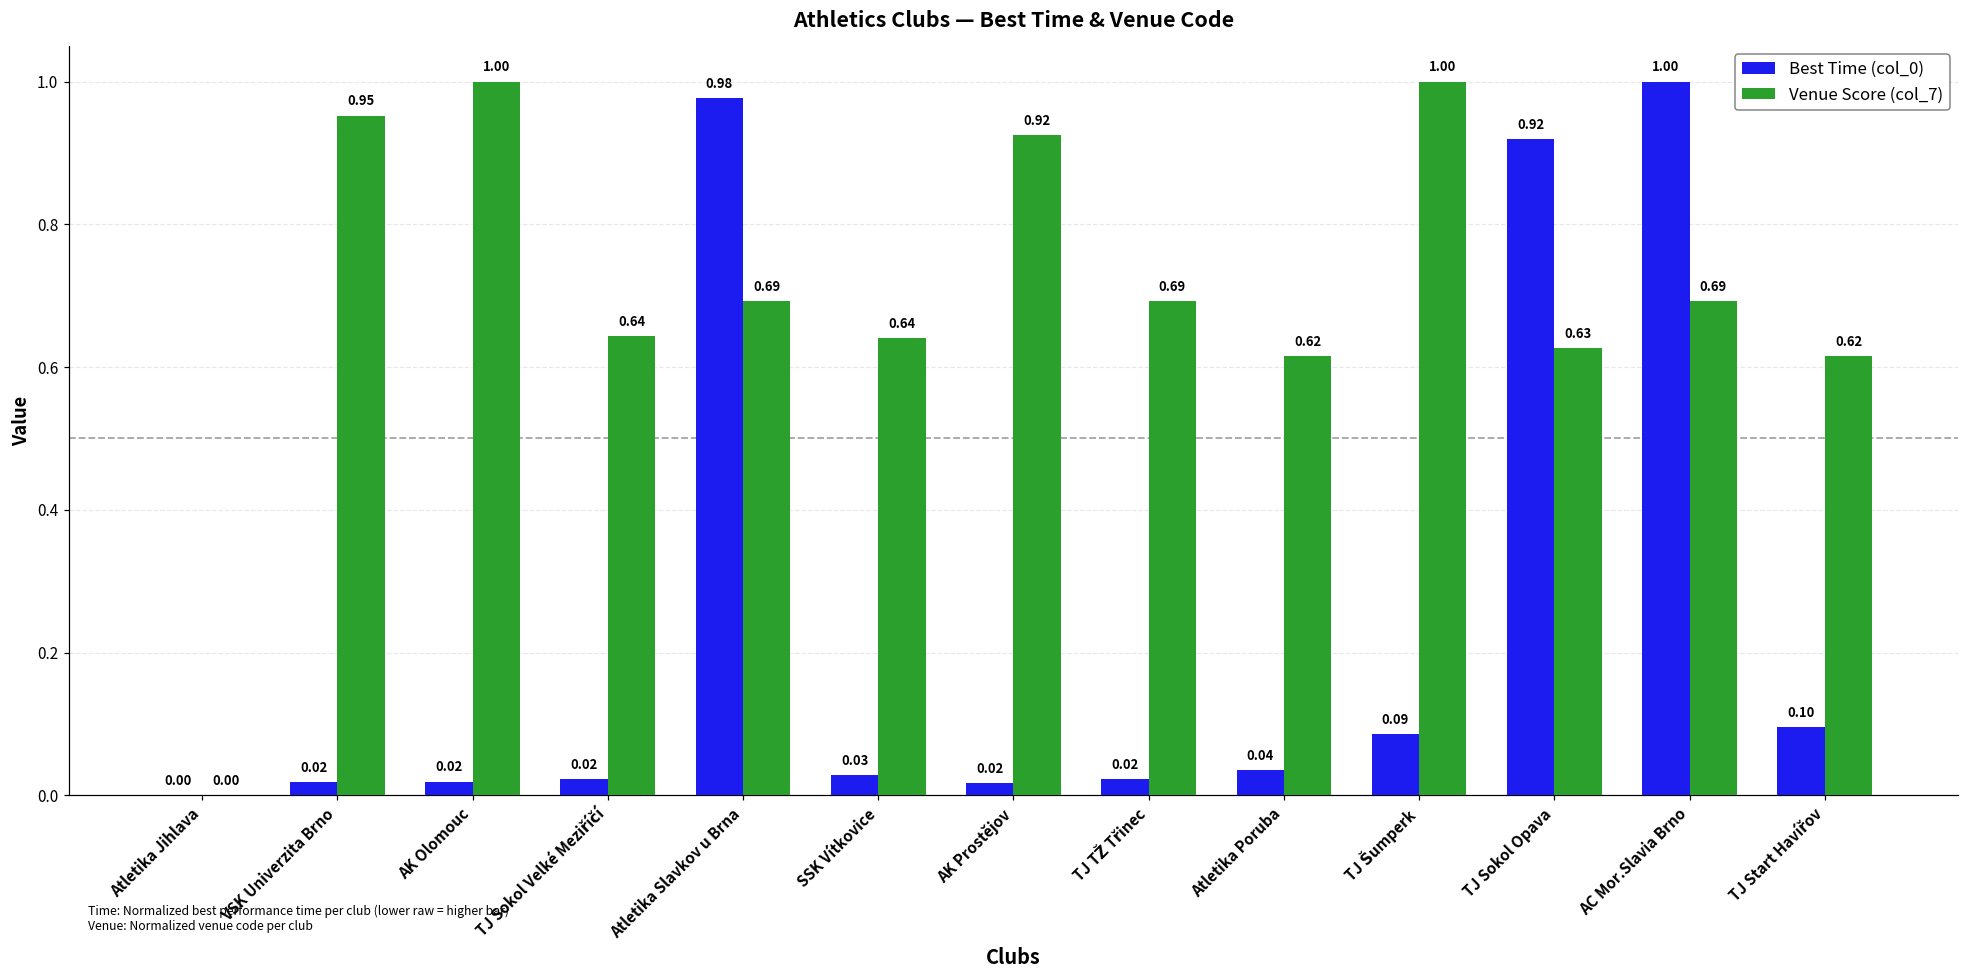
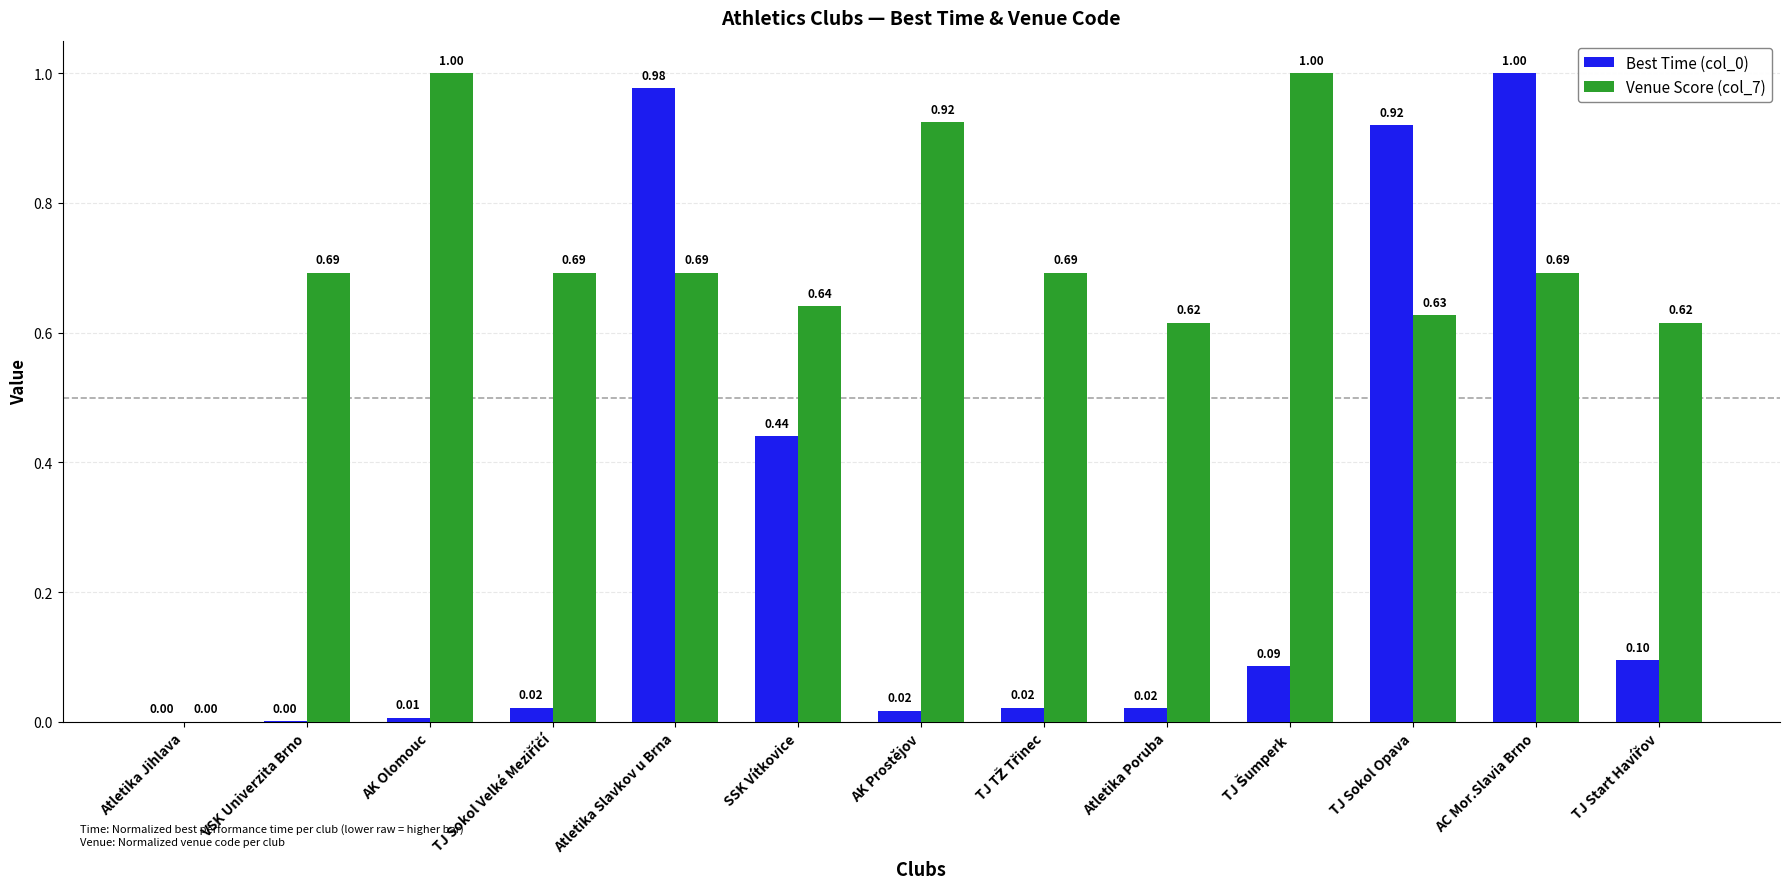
  {
    "Best Time (col_0)": {
      "Atletika Jihlava": 0.00,
-     "VSK Univerzita Brno": 0.02,
-     "AK Olomouc": 0.02,
+     "VSK Univerzita Brno": 0.00,
+     "AK Olomouc": 0.01,
      "TJ Sokol Velké Meziříčí": 0.02,
      "Atletika Slavkov u Brna": 0.98,
-     "SSK Vítkovice": 0.03,
+     "SSK Vítkovice": 0.44,
      "AK Prostějov": 0.02,
      "TJ TŽ Třinec": 0.02,
-     "Atletika Poruba": 0.04,
+     "Atletika Poruba": 0.02,
      "TJ Šumperk": 0.09,
      "TJ Sokol Opava": 0.92,
      "AC Mor.Slavia Brno": 1.00,
      "TJ Start Havířov": 0.10
    },
    "Venue Score (col_7)": {
      "Atletika Jihlava": 0.00,
-     "VSK Univerzita Brno": 0.95,
+     "VSK Univerzita Brno": 0.69,
      "AK Olomouc": 1.00,
-     "TJ Sokol Velké Meziříčí": 0.64,
+     "TJ Sokol Velké Meziříčí": 0.69,
      "Atletika Slavkov u Brna": 0.69,
      "SSK Vítkovice": 0.64,
      "AK Prostějov": 0.92,
      "TJ TŽ Třinec": 0.69,
      "Atletika Poruba": 0.62,
      "TJ Šumperk": 1.00,
      "TJ Sokol Opava": 0.63,
      "AC Mor.Slavia Brno": 0.69,
      "TJ Start Havířov": 0.62
    }
  }
